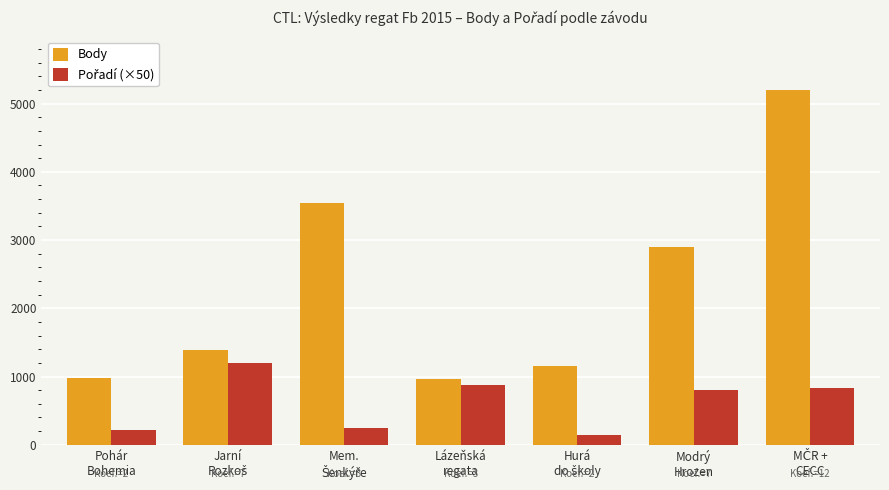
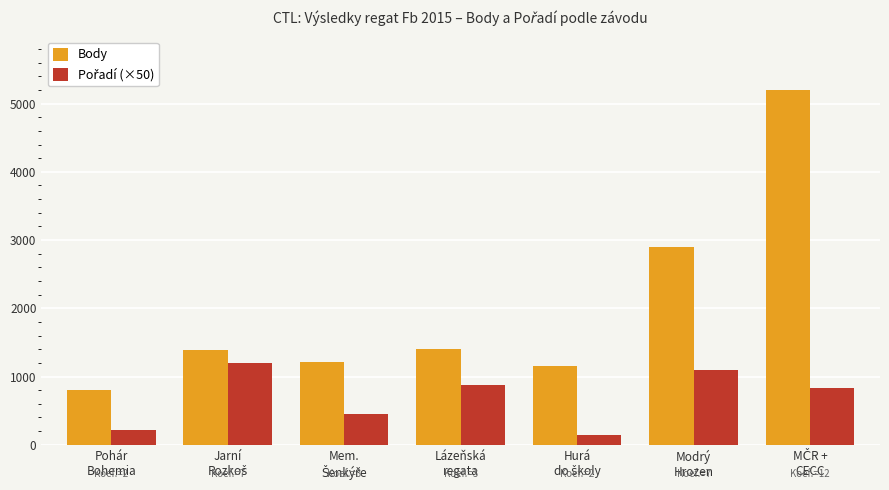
  {
    "Body": {
-     "Pohár Bohemia": 1000,
+     "Pohár Bohemia": 800,
      "Jarní Rozkoš": 1400,
-     "Mem. Šenkýře": 3500,
-     "Lázeňská regata": 1000,
+     "Mem. Šenkýře": 1200,
+     "Lázeňská regata": 1400,
      "Hurá do školy": 1200,
      "Modrý Hrozen": 2900,
      "MČR + CECC": 5200
    },
    "Pořadí (×50)": {
      "Pohár Bohemia": 200,
      "Jarní Rozkoš": 1200,
-     "Mem. Šenkýře": 200,
+     "Mem. Šenkýře": 500,
      "Lázeňská regata": 900,
      "Hurá do školy": 200,
-     "Modrý Hrozen": 800,
+     "Modrý Hrozen": 1100,
      "MČR + CECC": 800
    }
  }
